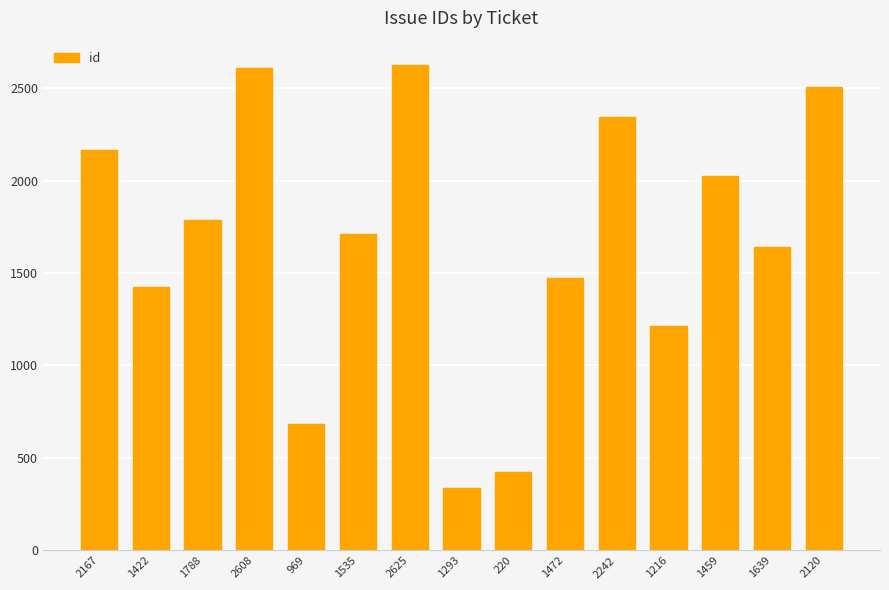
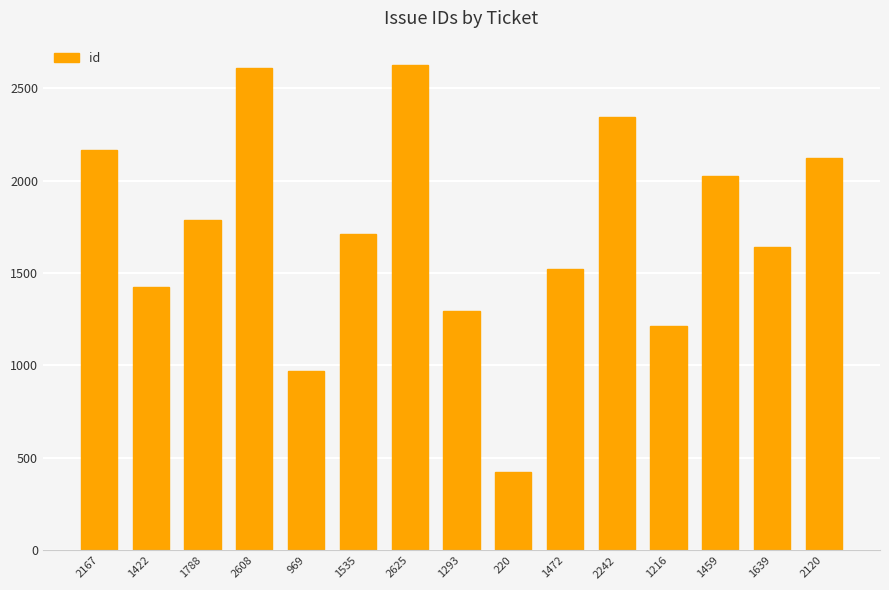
  {
    "2167": 2170,
    "1422": 1420,
    "1788": 1790,
    "2608": 2610,
-   "969": 680,
+   "969": 970,
    "1535": 1710,
    "2625": 2630,
-   "1293": 340,
+   "1293": 1290,
    "220": 420,
-   "1472": 1470,
+   "1472": 1520,
    "2242": 2350,
    "1216": 1220,
    "1459": 2030,
    "1639": 1640,
-   "2120": 2500
+   "2120": 2120
  }
